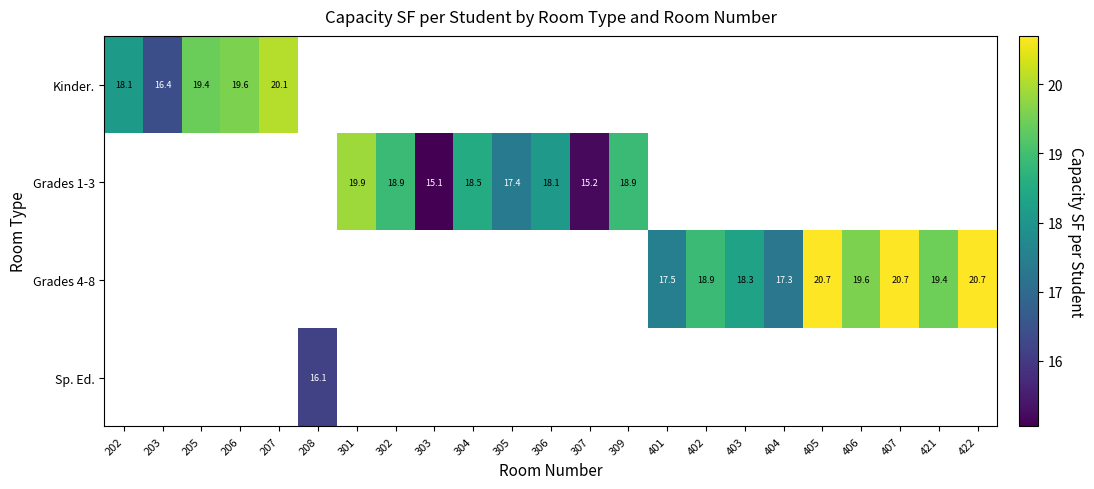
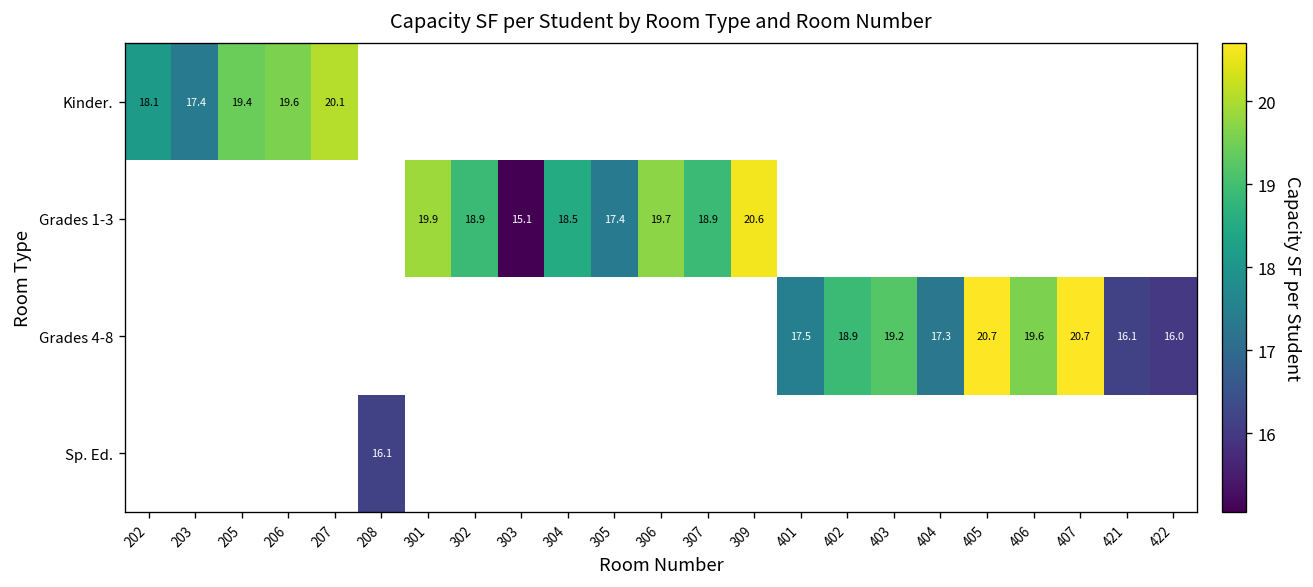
  {
    "Kinder.": {
      "202": 18.1,
-     "203": 16.4,
+     "203": 17.4,
      "205": 19.4,
      "206": 19.6,
      "207": 20.1
    },
    "Grades 1-3": {
      "301": 19.9,
      "302": 18.9,
      "303": 15.1,
      "304": 18.5,
      "305": 17.4,
-     "306": 18.1,
-     "307": 15.2,
-     "309": 18.9
+     "306": 19.7,
+     "307": 18.9,
+     "309": 20.6
    },
    "Grades 4-8": {
      "401": 17.5,
      "402": 18.9,
-     "403": 18.3,
+     "403": 19.2,
      "404": 17.3,
      "405": 20.7,
      "406": 19.6,
      "407": 20.7,
-     "421": 19.4,
-     "422": 20.7
+     "421": 16.1,
+     "422": 16.0
    },
    "Sp. Ed.": {
      "208": 16.1
    }
  }
